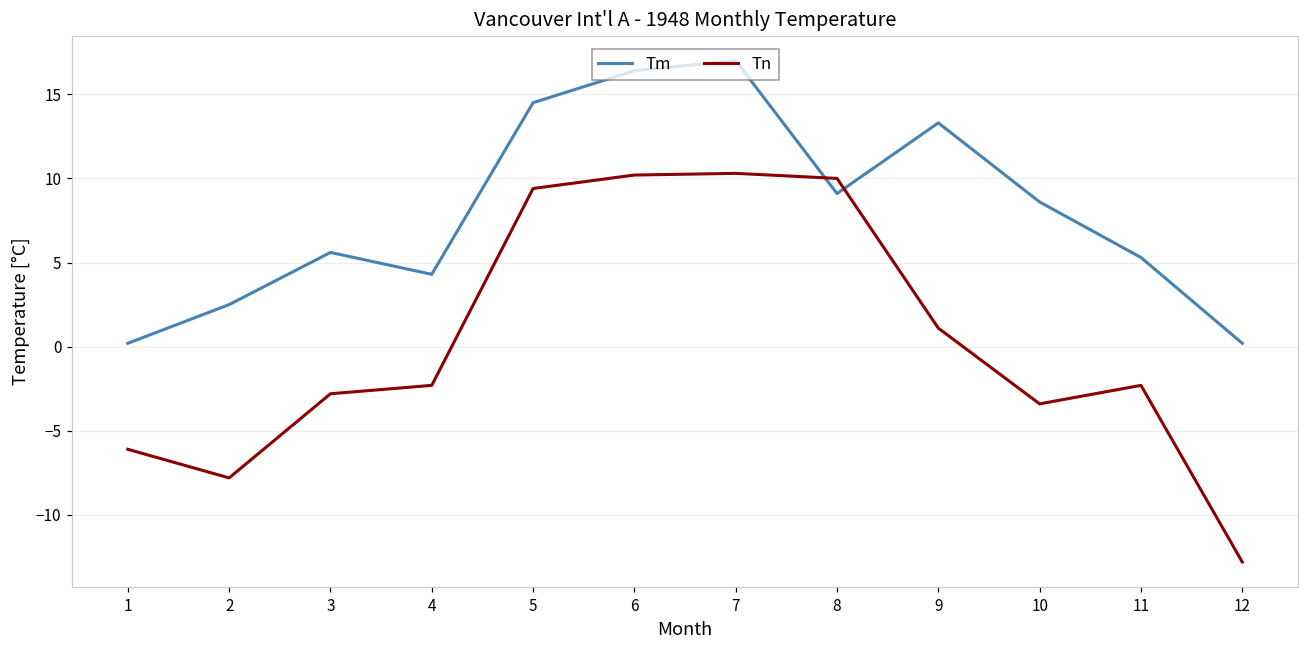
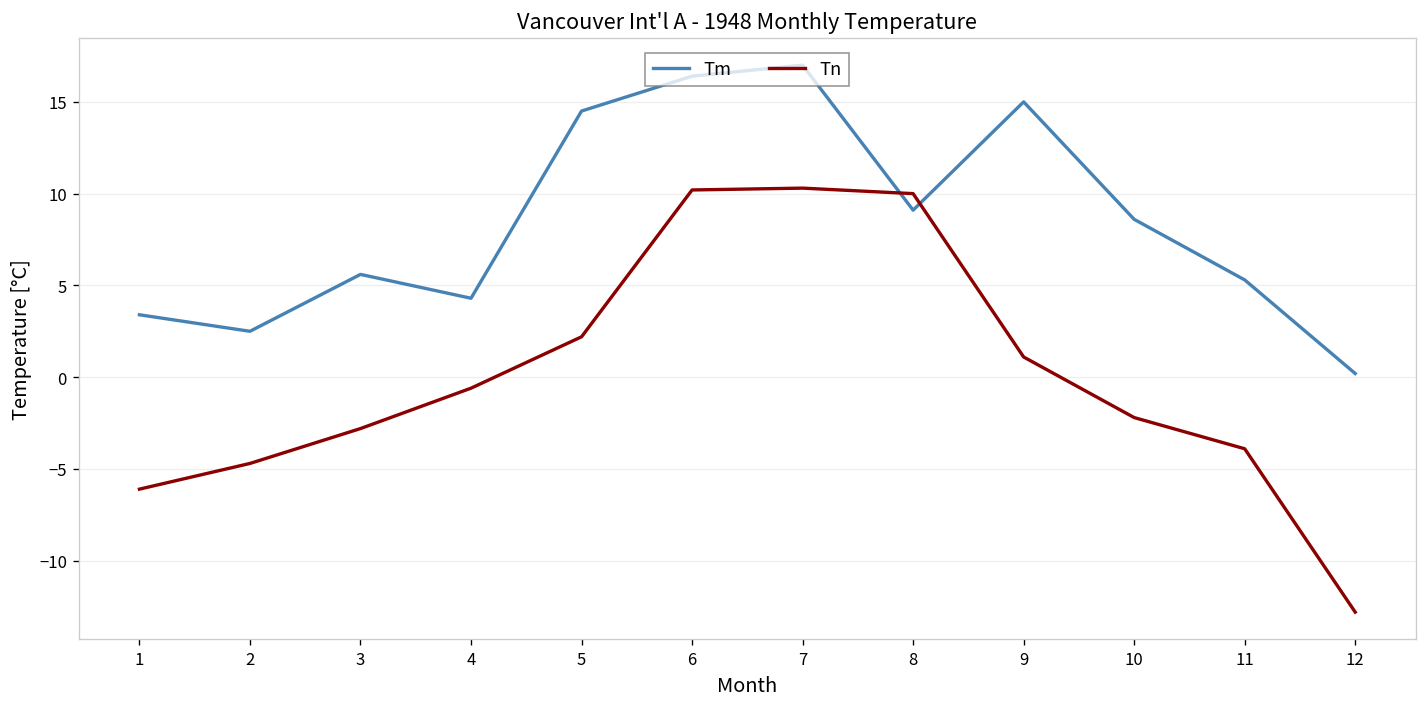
  {
    "Tm": {
-     "1": 0.2,
+     "1": 3.4,
      "2": 2.5,
      "3": 5.6,
      "4": 4.3,
      "5": 14.5,
      "8": 9.1,
-     "9": 13.3,
+     "9": 15.0,
      "10": 8.6,
      "11": 5.3,
      "12": 0.2
    },
    "Tn": {
      "1": -6.1,
-     "2": -7.8,
+     "2": -4.7,
      "3": -2.8,
-     "4": -2.3,
-     "5": 9.4,
+     "4": -0.6,
+     "5": 2.2,
      "6": 10.2,
      "7": 10.3,
      "8": 10.0,
      "9": 1.1,
-     "10": -3.4,
-     "11": -2.3,
+     "10": -2.2,
+     "11": -3.9,
      "12": -12.8
    }
  }
